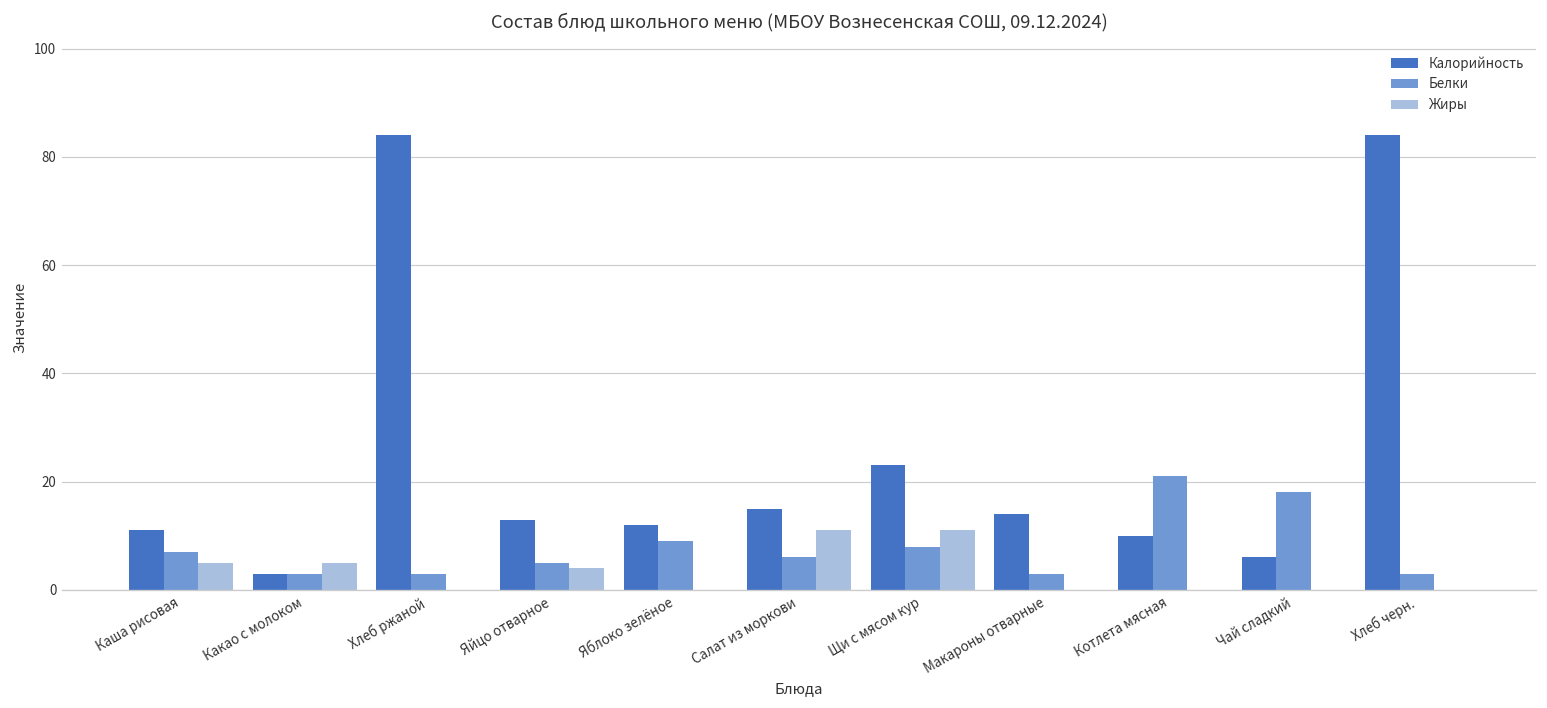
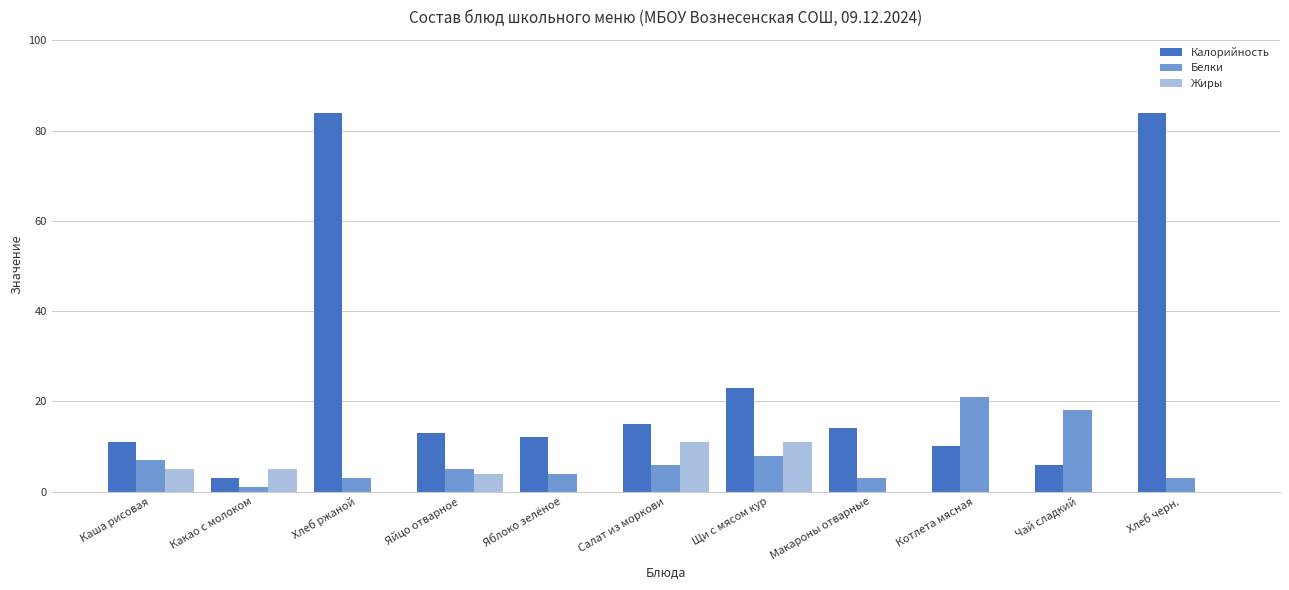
  {
    "Калорийность": {
      "Каша рисовая": 11,
      "Какао с молоком": 3,
      "Хлеб ржаной": 84,
      "Яйцо отварное": 13,
      "Яблоко зелёное": 12,
      "Салат из моркови": 15,
      "Щи с мясом кур": 23,
      "Макароны отварные": 14,
      "Котлета мясная": 10,
      "Чай сладкий": 6,
      "Хлеб черн.": 84
    },
    "Белки": {
      "Каша рисовая": 7,
-     "Какао с молоком": 3,
+     "Какао с молоком": 1,
      "Хлеб ржаной": 3,
      "Яйцо отварное": 5,
-     "Яблоко зелёное": 9,
+     "Яблоко зелёное": 4,
      "Салат из моркови": 6,
      "Щи с мясом кур": 8,
      "Макароны отварные": 3,
      "Котлета мясная": 21,
      "Чай сладкий": 18,
      "Хлеб черн.": 3
    },
    "Жиры": {
      "Каша рисовая": 5,
      "Какао с молоком": 5,
      "Хлеб ржаной": 0,
      "Яйцо отварное": 4,
      "Яблоко зелёное": 0,
      "Салат из моркови": 11,
      "Щи с мясом кур": 11,
      "Макароны отварные": 0,
      "Котлета мясная": 0,
      "Чай сладкий": 0,
      "Хлеб черн.": 0
    }
  }
